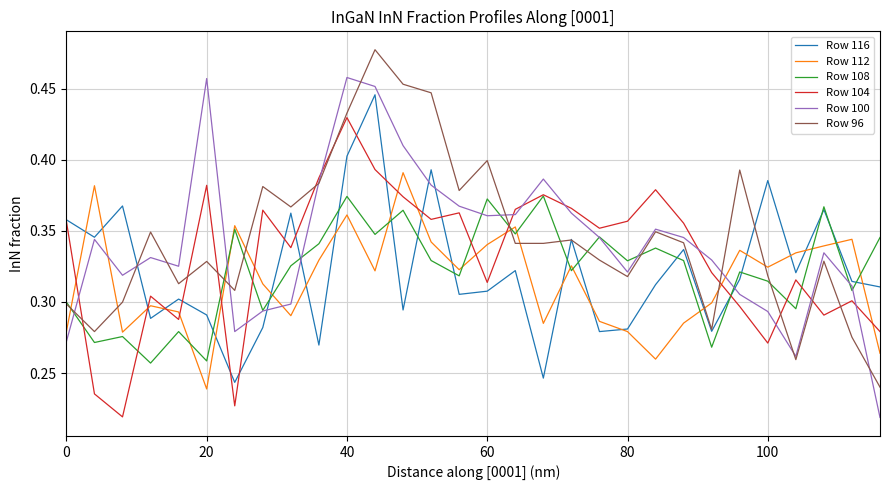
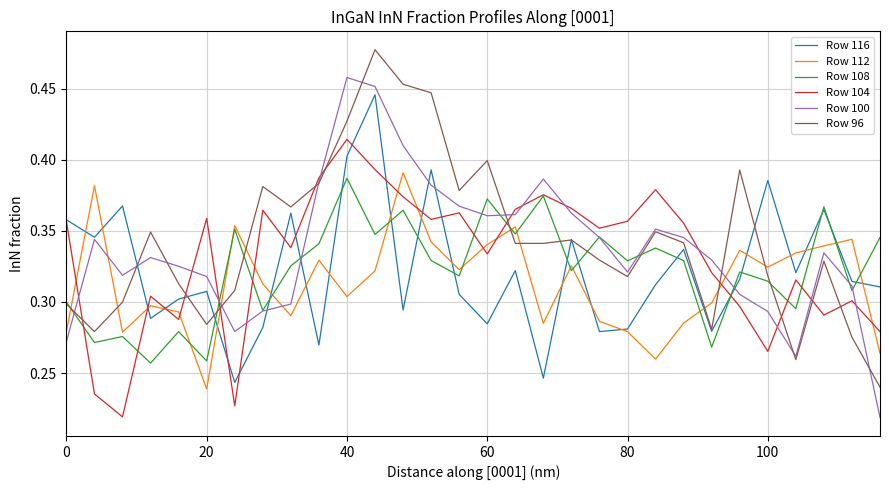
  {
    "Row 116": {
-     "20": 0.291,
+     "20": 0.307,
      "40": 0.402,
-     "60": 0.308,
+     "60": 0.285,
      "80": 0.281,
      "100": 0.385
    },
    "Row 112": {
      "0": 0.279,
      "20": 0.239,
-     "40": 0.361,
+     "40": 0.304,
      "60": 0.340,
      "80": 0.279,
      "100": 0.324
    },
    "Row 108": {
      "20": 0.259,
-     "40": 0.374,
+     "40": 0.387,
      "60": 0.372,
      "80": 0.329,
      "100": 0.315
    },
    "Row 104": {
-     "20": 0.382,
-     "40": 0.430,
-     "60": 0.314,
+     "20": 0.359,
+     "40": 0.414,
+     "60": 0.334,
      "80": 0.357,
-     "100": 0.271
+     "100": 0.265
    },
    "Row 100": {
      "0": 0.272,
-     "20": 0.457,
+     "20": 0.318,
      "40": 0.458,
      "60": 0.361,
      "80": 0.321,
      "100": 0.293
    },
    "Row 96": {
-     "20": 0.328,
-     "40": 0.433,
+     "20": 0.284,
+     "40": 0.427,
      "60": 0.399,
      "80": 0.318,
      "100": 0.318
    }
  }
